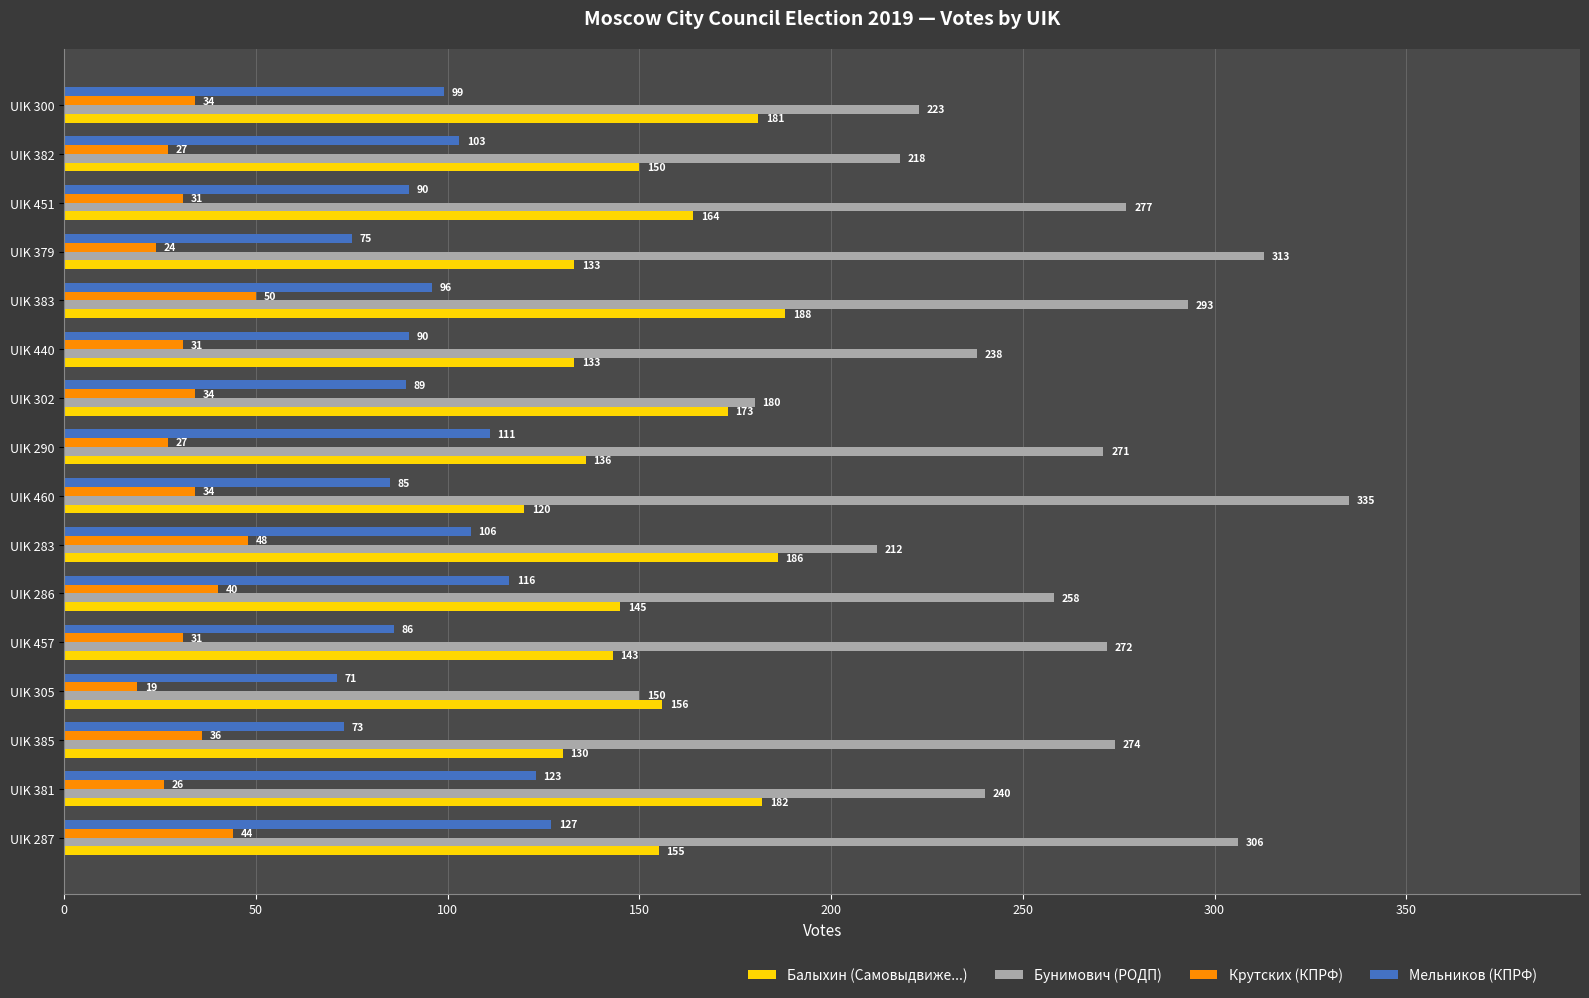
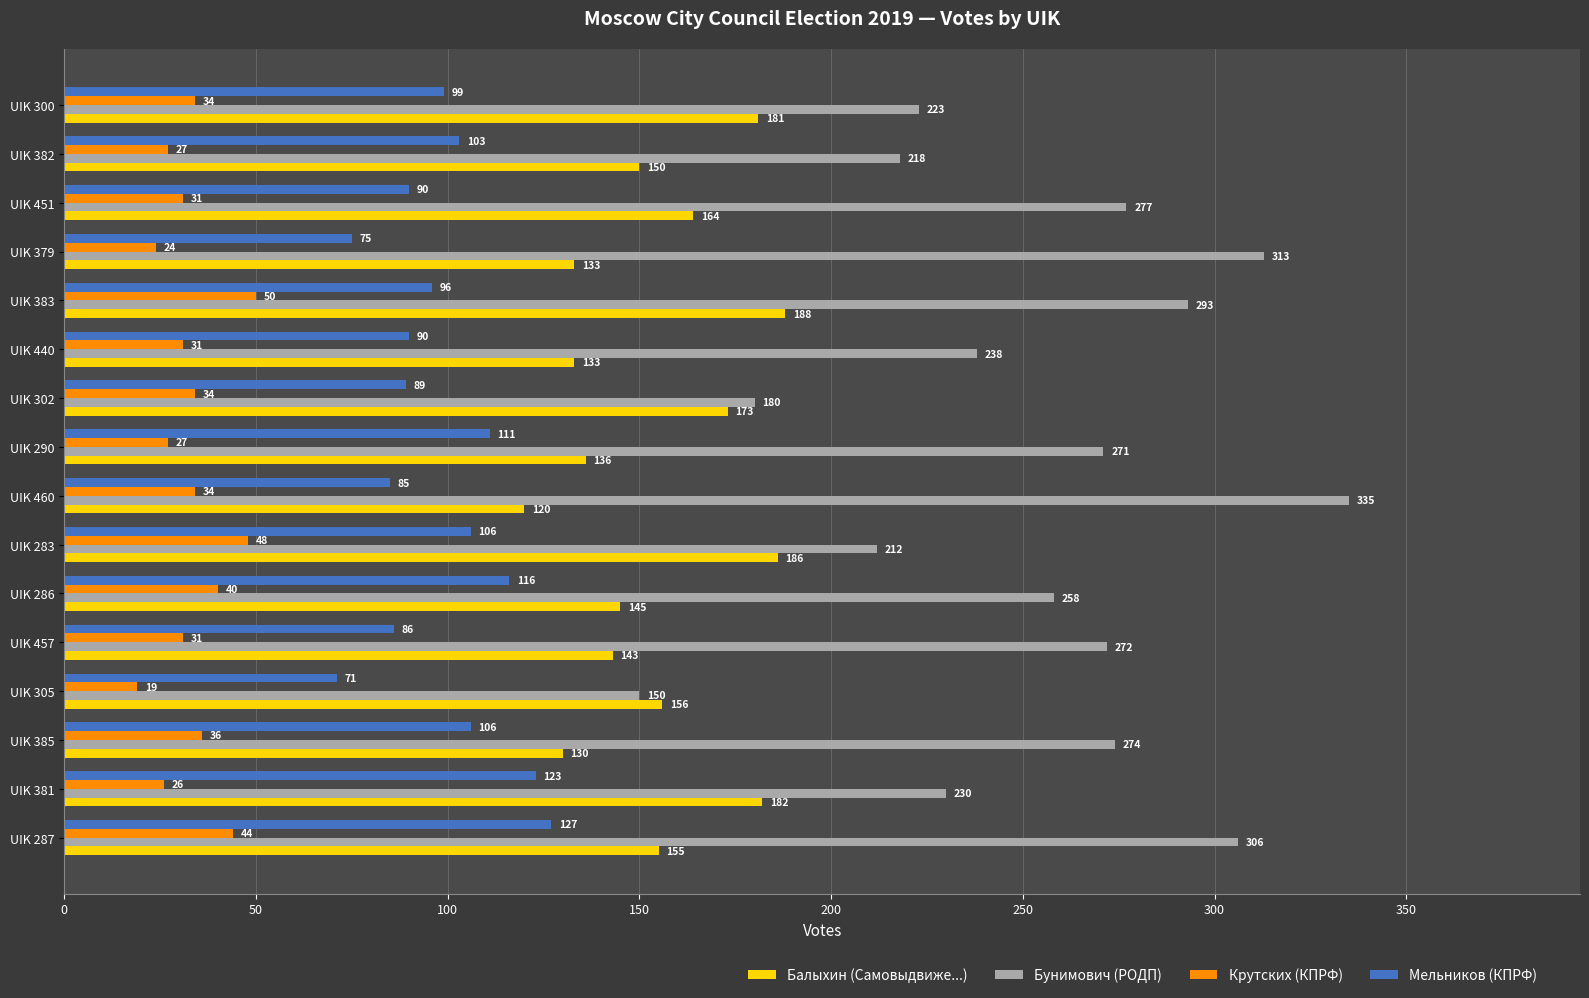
  {
    "Балыхин (Самовыдвиже...)": {
      "UIK 300": 181,
      "UIK 382": 150,
      "UIK 451": 164,
      "UIK 379": 133,
      "UIK 383": 188,
      "UIK 440": 133,
      "UIK 302": 173,
      "UIK 290": 136,
      "UIK 460": 120,
      "UIK 283": 186,
      "UIK 286": 145,
      "UIK 457": 143,
      "UIK 305": 156,
      "UIK 385": 130,
      "UIK 381": 182,
      "UIK 287": 155
    },
    "Бунимович (РОДП)": {
      "UIK 300": 223,
      "UIK 382": 218,
      "UIK 451": 277,
      "UIK 379": 313,
      "UIK 383": 293,
      "UIK 440": 238,
      "UIK 302": 180,
      "UIK 290": 271,
      "UIK 460": 335,
      "UIK 283": 212,
      "UIK 286": 258,
      "UIK 457": 272,
      "UIK 305": 150,
      "UIK 385": 274,
-     "UIK 381": 240,
+     "UIK 381": 230,
      "UIK 287": 306
    },
    "Крутских (КПРФ)": {
      "UIK 300": 34,
      "UIK 382": 27,
      "UIK 451": 31,
      "UIK 379": 24,
      "UIK 383": 50,
      "UIK 440": 31,
      "UIK 302": 34,
      "UIK 290": 27,
      "UIK 460": 34,
      "UIK 283": 48,
      "UIK 286": 40,
      "UIK 457": 31,
      "UIK 305": 19,
      "UIK 385": 36,
      "UIK 381": 26,
      "UIK 287": 44
    },
    "Мельников (КПРФ)": {
      "UIK 300": 99,
      "UIK 382": 103,
      "UIK 451": 90,
      "UIK 379": 75,
      "UIK 383": 96,
      "UIK 440": 90,
      "UIK 302": 89,
      "UIK 290": 111,
      "UIK 460": 85,
      "UIK 283": 106,
      "UIK 286": 116,
      "UIK 457": 86,
      "UIK 305": 71,
-     "UIK 385": 73,
+     "UIK 385": 106,
      "UIK 381": 123,
      "UIK 287": 127
    }
  }
